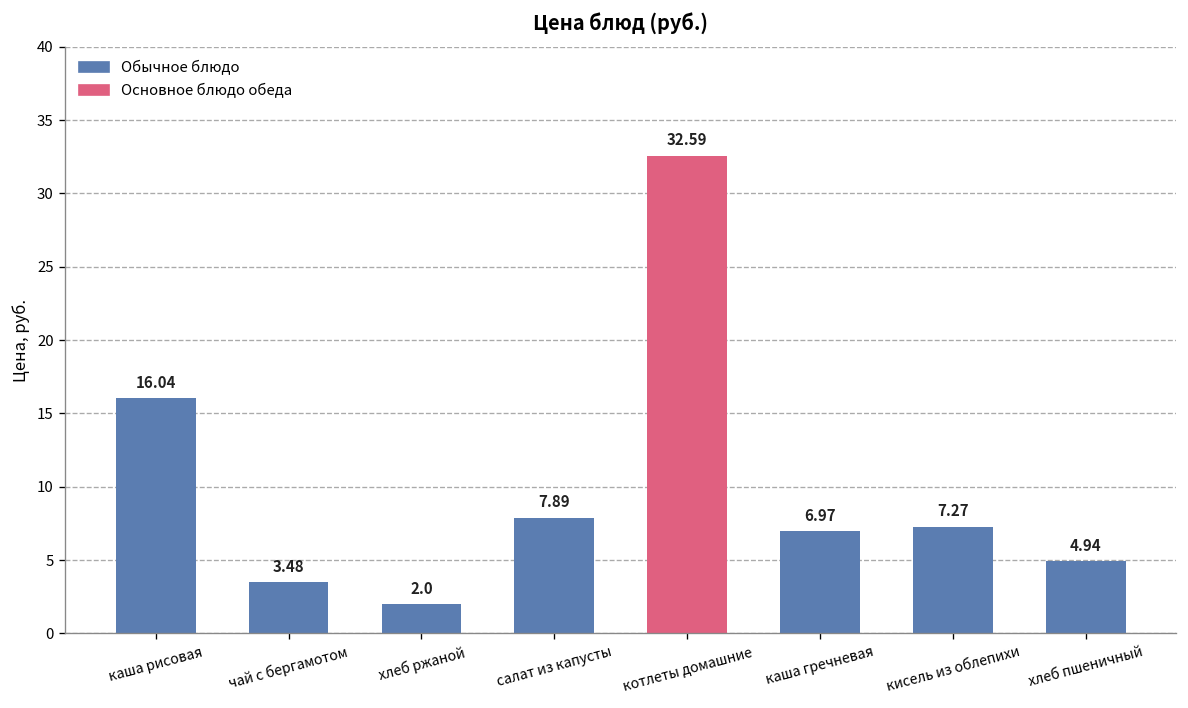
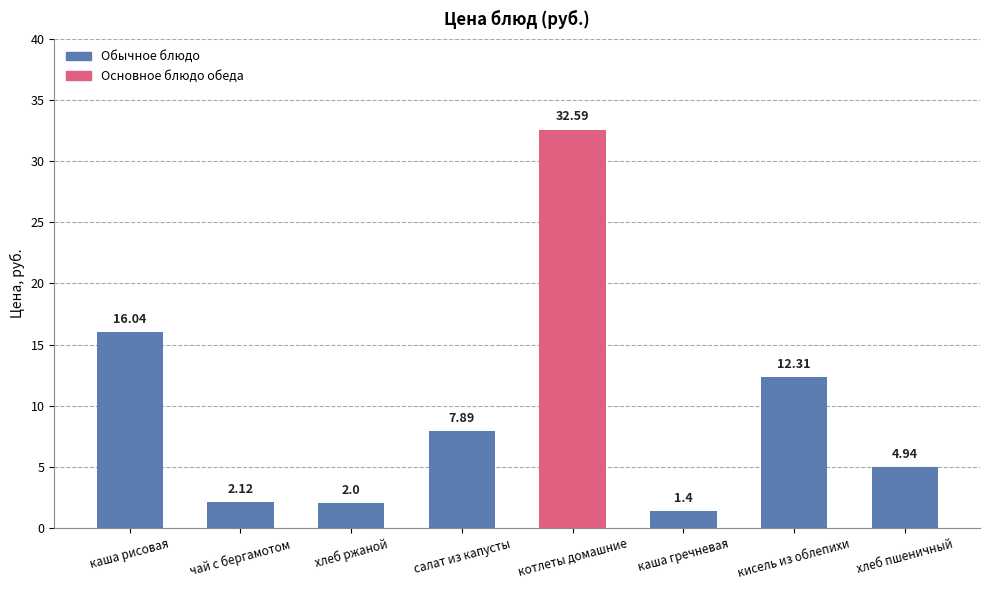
  {
    "каша рисовая": 16.04,
-   "чай с бергамотом": 3.48,
+   "чай с бергамотом": 2.12,
    "хлеб ржаной": 2.0,
    "салат из капусты": 7.89,
    "котлеты домашние": 32.59,
-   "каша гречневая": 6.97,
-   "кисель из облепихи": 7.27,
+   "каша гречневая": 1.4,
+   "кисель из облепихи": 12.31,
    "хлеб пшеничный": 4.94
  }
